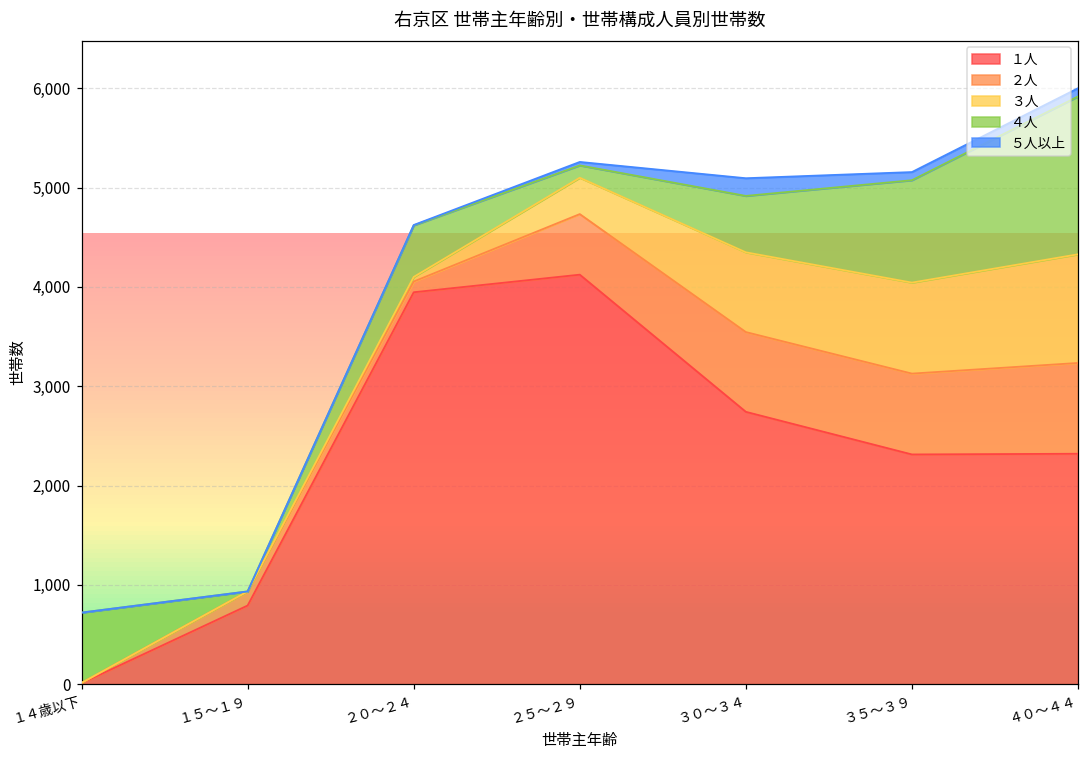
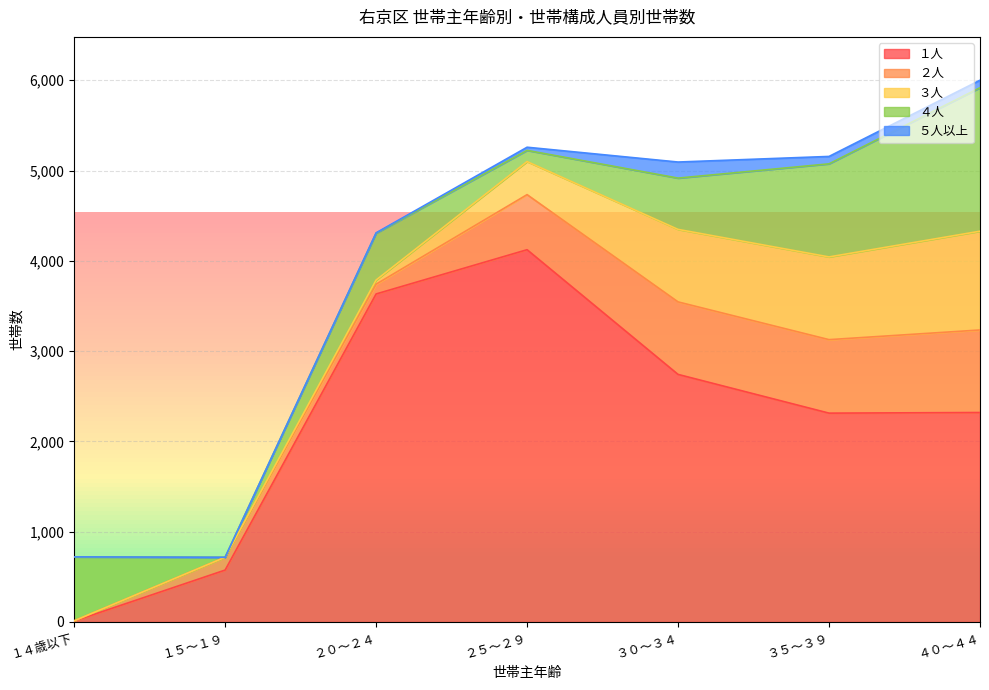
  {
    "１人": {
-     "１５～１９": "800",
-     "２０～２４": "3,900",
+     "１５～１９": "600",
+     "２０～２４": "3,600",
      "２５～２９": "4,100",
      "３０～３４": "2,700",
      "３５～３９": "2,300",
      "４０～４４": "2,300"
    },
    "２人": {
      "２０～２４": "100",
      "２５～２９": "600",
      "３０～３４": "800",
      "３５～３９": "800",
      "４０～４４": "900"
    },
    "３人": {
      "２０～２４": "0",
      "２５～２９": "400",
      "３０～３４": "800",
      "３５～３９": "900",
      "４０～４４": "1,100"
    },
    "４人": {
      "２５～２９": "100",
      "３０～３４": "600",
      "３５～３９": "1,000",
      "４０～４４": "1,600"
    },
    "５人以上": {
      "２５～２９": "0",
      "３０～３４": "200",
      "３５～３９": "100",
      "４０～４４": "100"
    }
  }
